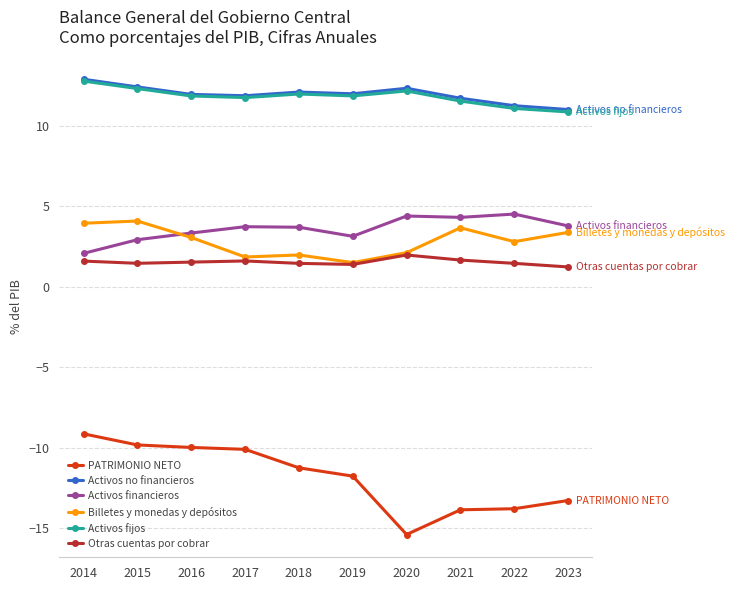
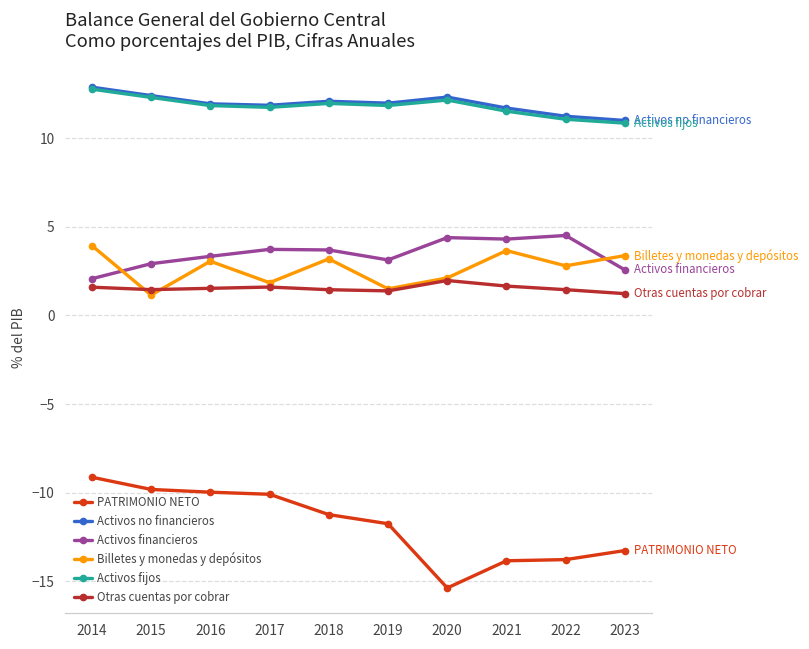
  {
    "Activos no financieros": {
      "2020": 12.3,
      "2021": 11.7,
      "2022": 11.2
    },
    "Activos financieros": {
      "2014": 2.1,
      "2015": 2.9,
      "2016": 3.3,
      "2017": 3.7,
      "2018": 3.7,
      "2019": 3.1,
      "2020": 4.4,
      "2021": 4.3,
      "2022": 4.5,
-     "2023": 3.8
+     "2023": 2.6
    },
    "Billetes y monedas y depósitos": {
      "2014": 3.9,
-     "2015": 4.1,
+     "2015": 1.2,
      "2016": 3.1,
      "2017": 1.9,
-     "2018": 2.0,
+     "2018": 3.2,
      "2021": 3.7,
      "2022": 2.8,
      "2023": 3.4
    },
    "Activos fijos": {
      "2020": 12.2,
      "2021": 11.5,
      "2022": 11.1
    }
  }
